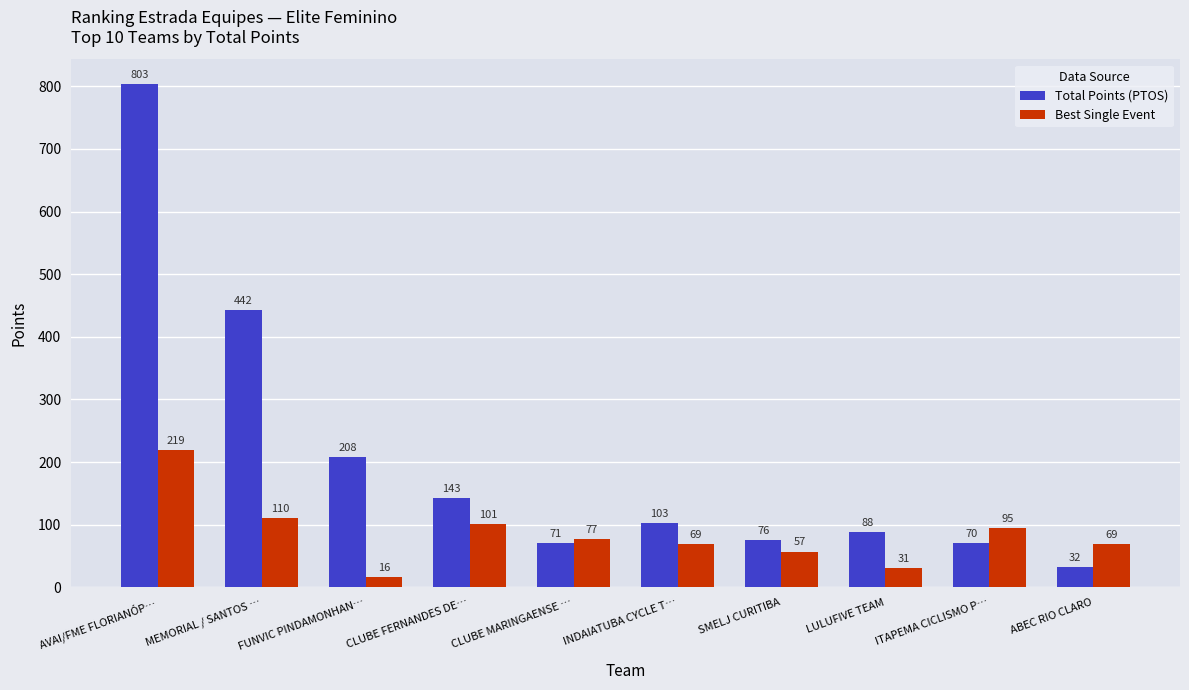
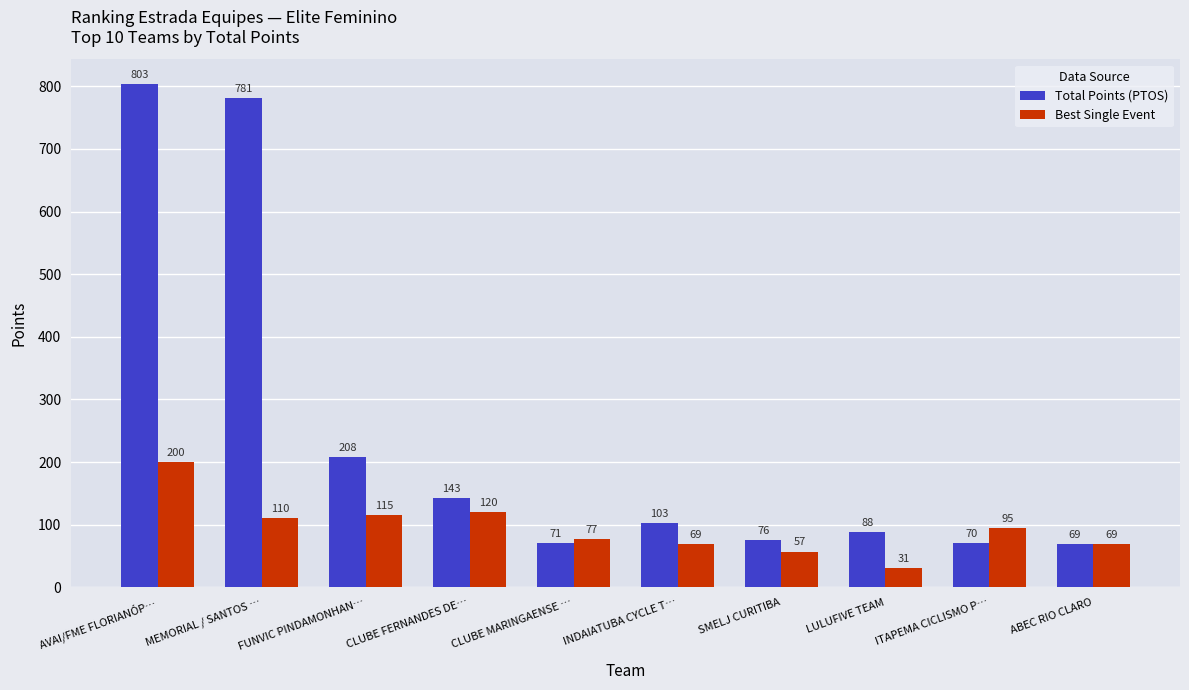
  {
    "Total Points (PTOS)": {
      "AVAI/FME FLORIANÓP…": 803,
-     "MEMORIAL / SANTOS …": 442,
+     "MEMORIAL / SANTOS …": 781,
      "FUNVIC PINDAMONHAN…": 208,
      "CLUBE FERNANDES DE…": 143,
      "CLUBE MARINGAENSE …": 71,
      "INDAIATUBA CYCLE T…": 103,
      "SMELJ CURITIBA": 76,
      "LULUFIVE TEAM": 88,
      "ITAPEMA CICLISMO P…": 70,
-     "ABEC RIO CLARO": 32
+     "ABEC RIO CLARO": 69
    },
    "Best Single Event": {
-     "AVAI/FME FLORIANÓP…": 219,
+     "AVAI/FME FLORIANÓP…": 200,
      "MEMORIAL / SANTOS …": 110,
-     "FUNVIC PINDAMONHAN…": 16,
-     "CLUBE FERNANDES DE…": 101,
+     "FUNVIC PINDAMONHAN…": 115,
+     "CLUBE FERNANDES DE…": 120,
      "CLUBE MARINGAENSE …": 77,
      "INDAIATUBA CYCLE T…": 69,
      "SMELJ CURITIBA": 57,
      "LULUFIVE TEAM": 31,
      "ITAPEMA CICLISMO P…": 95,
      "ABEC RIO CLARO": 69
    }
  }
